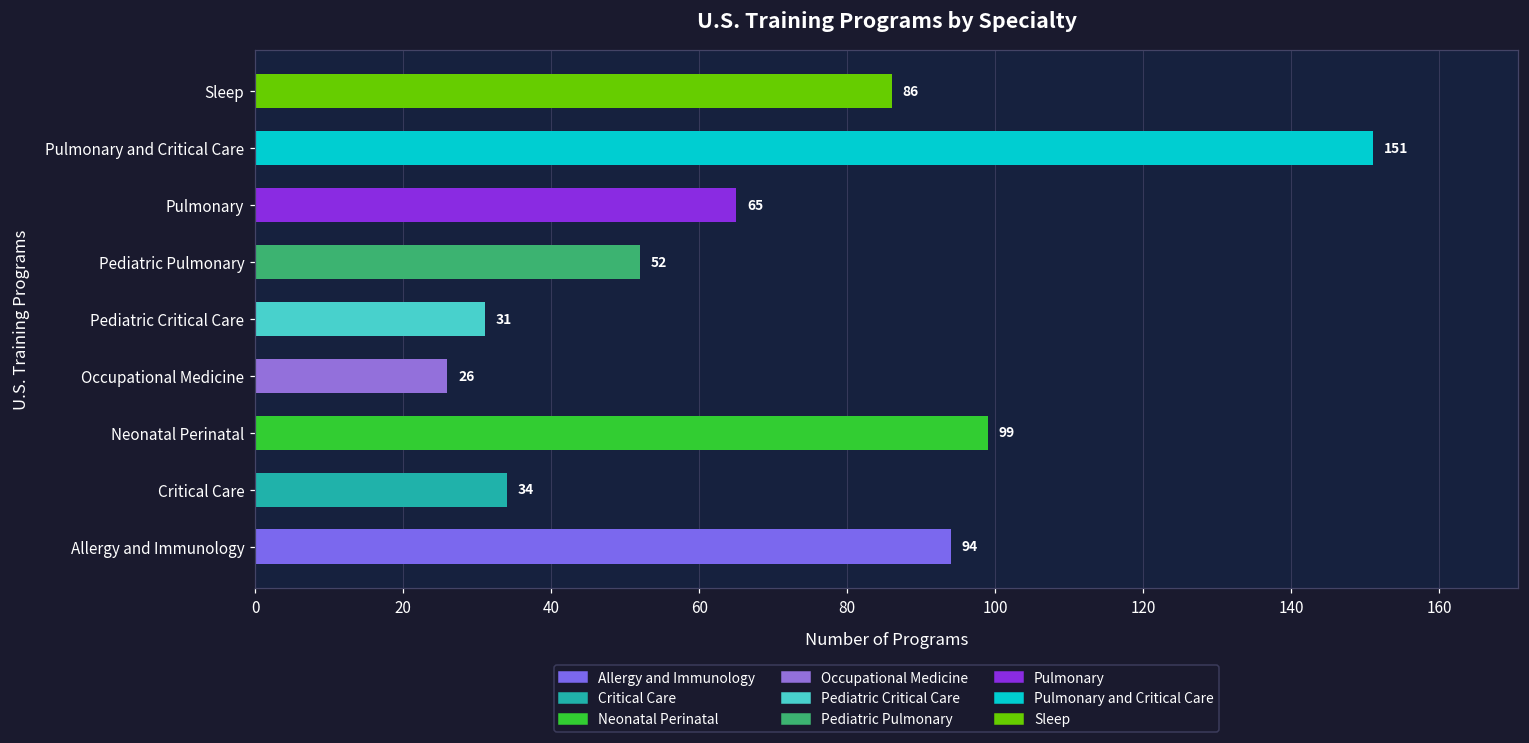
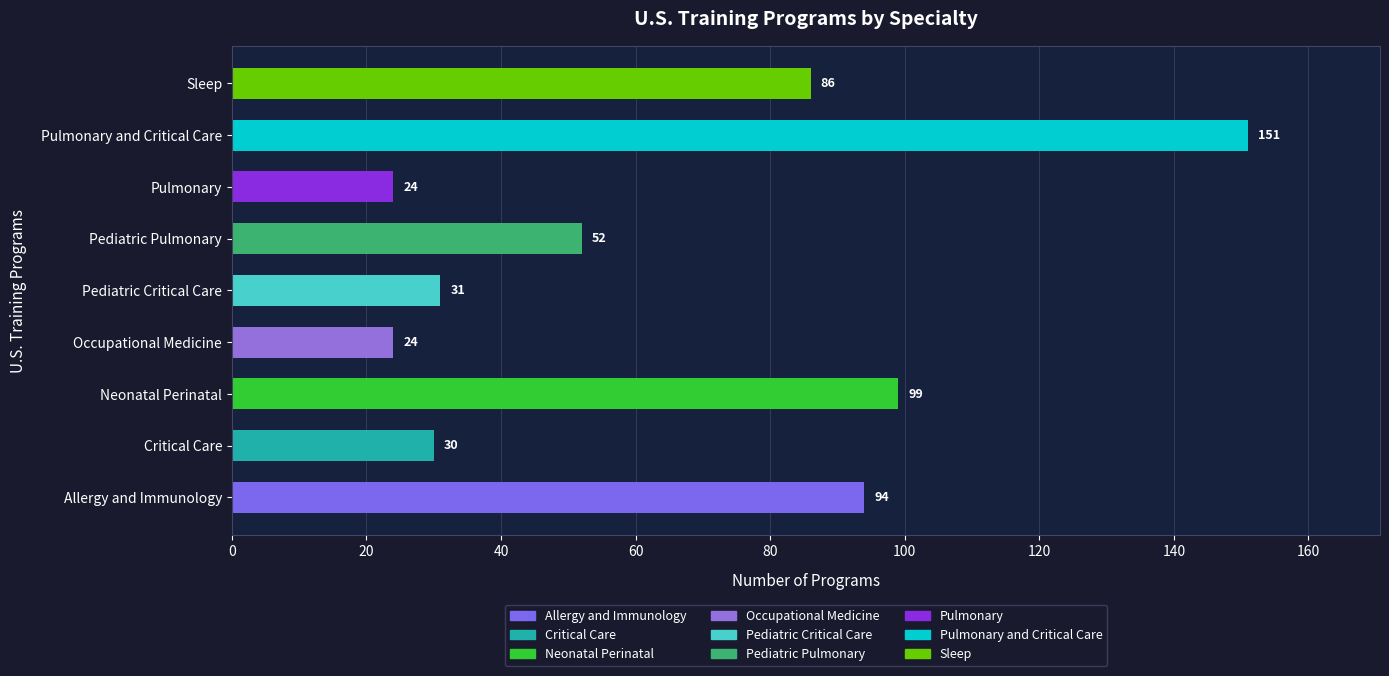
  {
    "Sleep": 86,
    "Pulmonary and Critical Care": 151,
-   "Pulmonary": 65,
+   "Pulmonary": 24,
    "Pediatric Pulmonary": 52,
    "Pediatric Critical Care": 31,
-   "Occupational Medicine": 26,
+   "Occupational Medicine": 24,
    "Neonatal Perinatal": 99,
-   "Critical Care": 34,
+   "Critical Care": 30,
    "Allergy and Immunology": 94
  }
